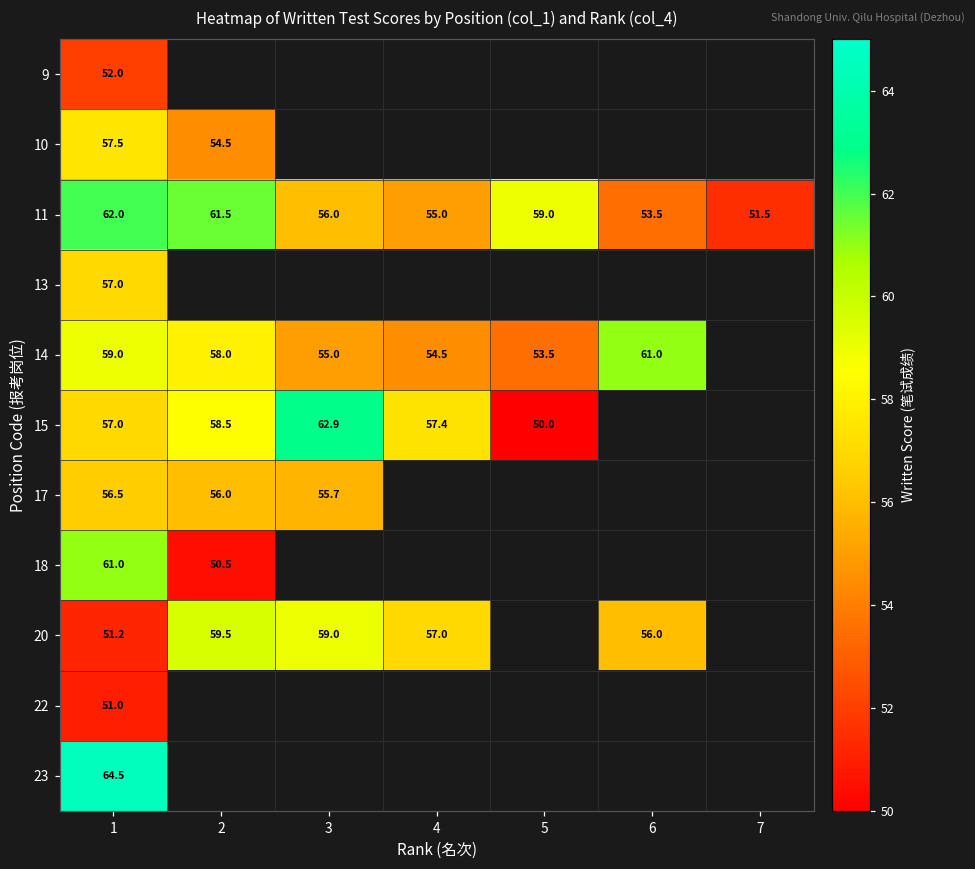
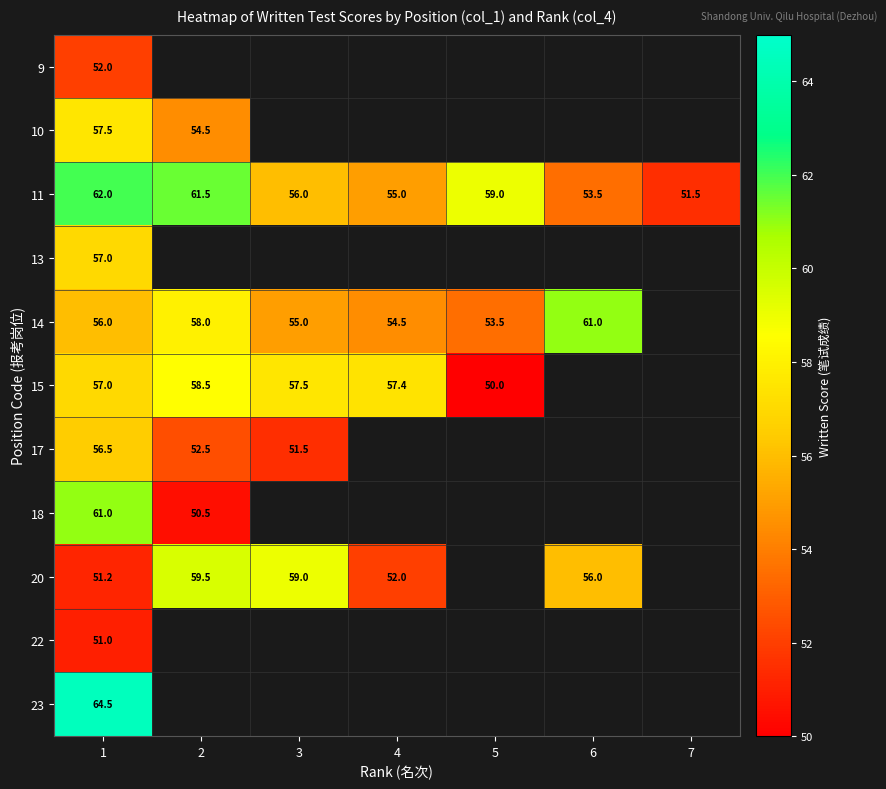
  {
    "9": {
      "1": 52.0
    },
    "10": {
      "1": 57.5,
      "2": 54.5
    },
    "11": {
      "1": 62.0,
      "2": 61.5,
      "3": 56.0,
      "4": 55.0,
      "5": 59.0,
      "6": 53.5,
      "7": 51.5
    },
    "13": {
      "1": 57.0
    },
    "14": {
-     "1": 59.0,
+     "1": 56.0,
      "2": 58.0,
      "3": 55.0,
      "4": 54.5,
      "5": 53.5,
      "6": 61.0
    },
    "15": {
      "1": 57.0,
      "2": 58.5,
-     "3": 62.9,
+     "3": 57.5,
      "4": 57.4,
      "5": 50.0
    },
    "17": {
      "1": 56.5,
-     "2": 56.0,
-     "3": 55.7
+     "2": 52.5,
+     "3": 51.5
    },
    "18": {
      "1": 61.0,
      "2": 50.5
    },
    "20": {
      "1": 51.2,
      "2": 59.5,
      "3": 59.0,
-     "4": 57.0,
+     "4": 52.0,
      "6": 56.0
    },
    "22": {
      "1": 51.0
    },
    "23": {
      "1": 64.5
    }
  }
